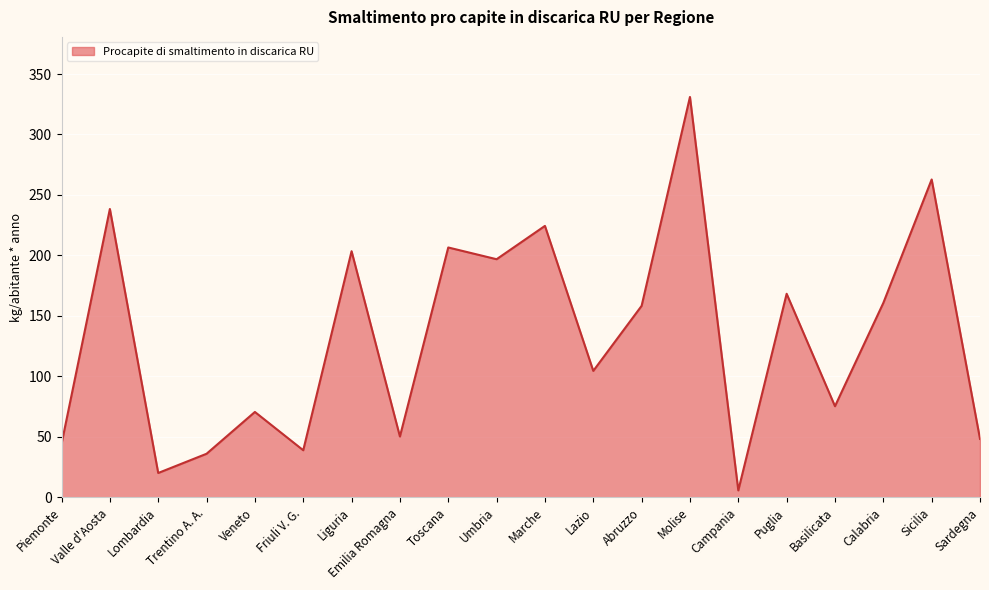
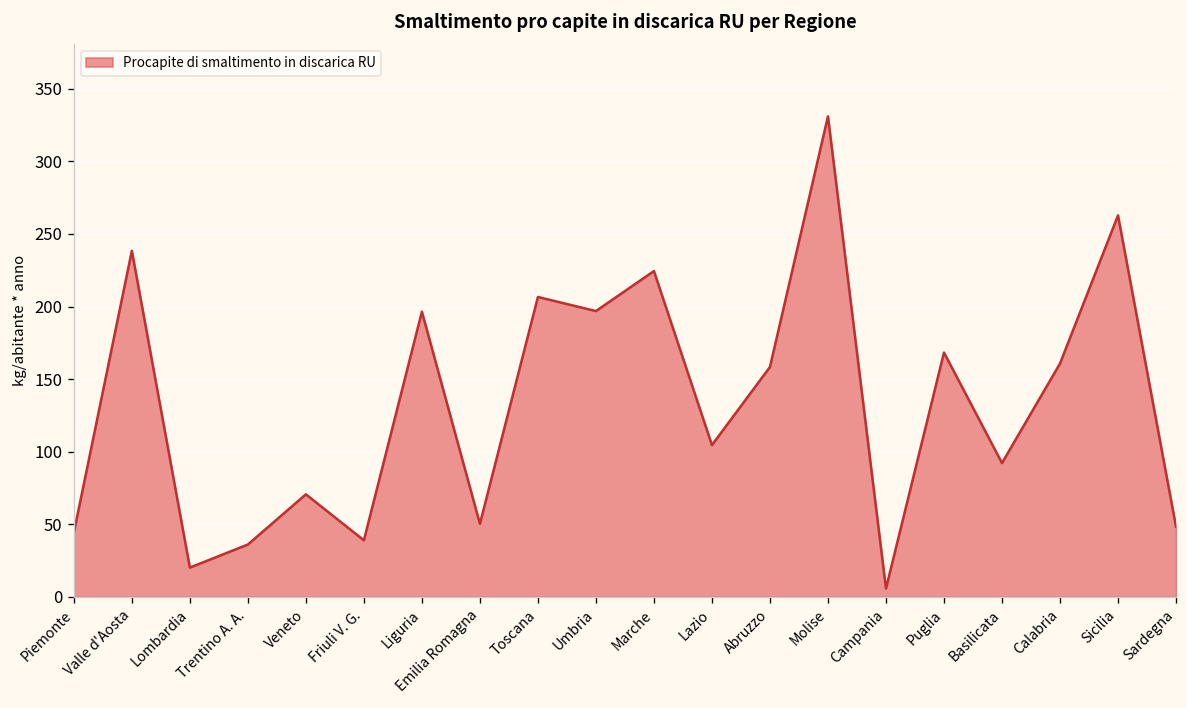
  {
    "Piemonte": 44,
    "Valle d'Aosta": 238,
    "Lombardia": 20,
    "Trentino A. A.": 36,
    "Veneto": 71,
    "Friuli V. G.": 39,
-   "Liguria": 204,
+   "Liguria": 196,
    "Emilia Romagna": 50,
    "Toscana": 207,
    "Umbria": 197,
    "Marche": 224,
    "Lazio": 105,
    "Abruzzo": 158,
    "Molise": 331,
    "Campania": 6,
    "Puglia": 168,
-   "Basilicata": 75,
+   "Basilicata": 92,
    "Calabria": 161,
    "Sicilia": 263,
    "Sardegna": 48
  }
